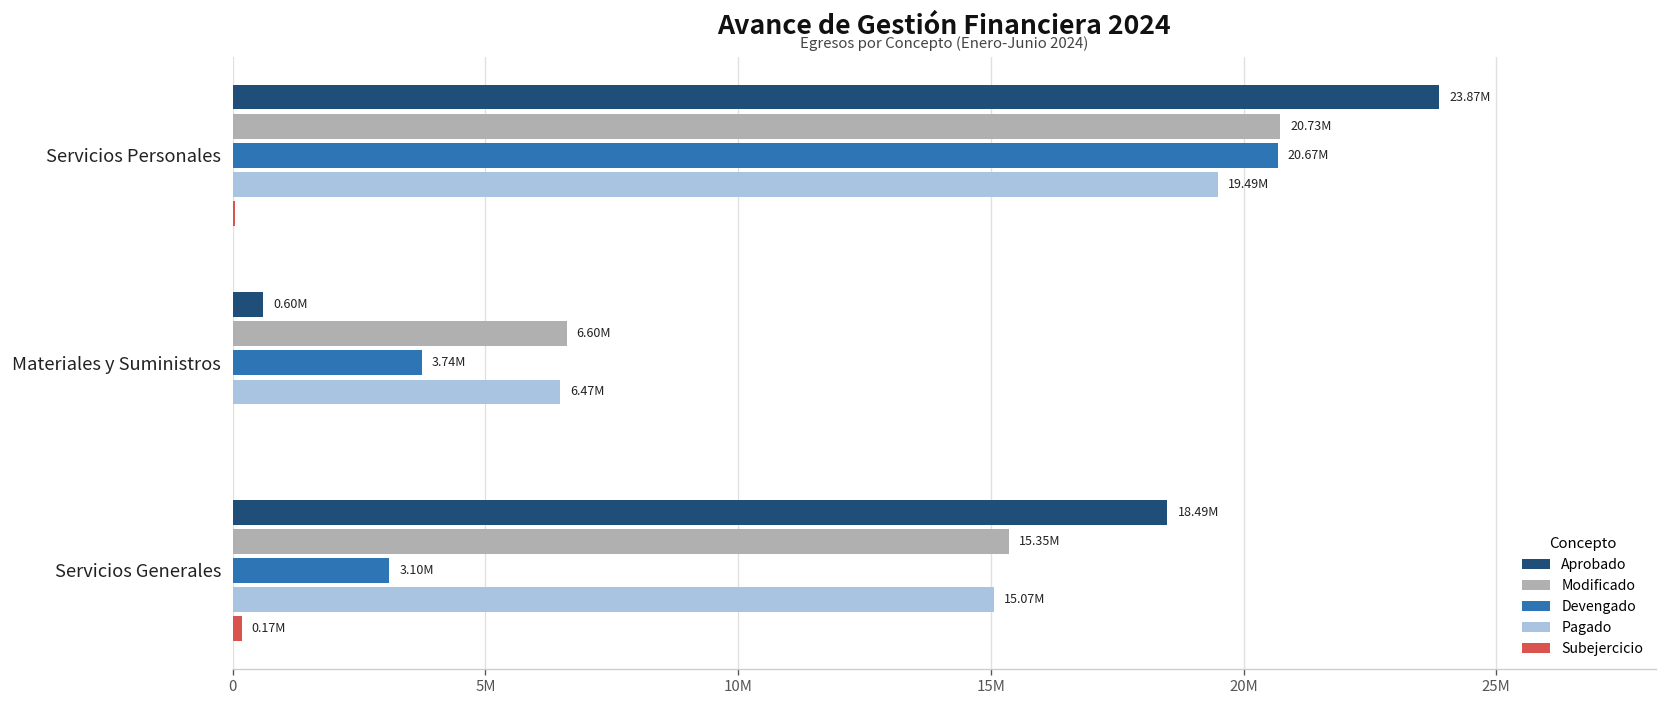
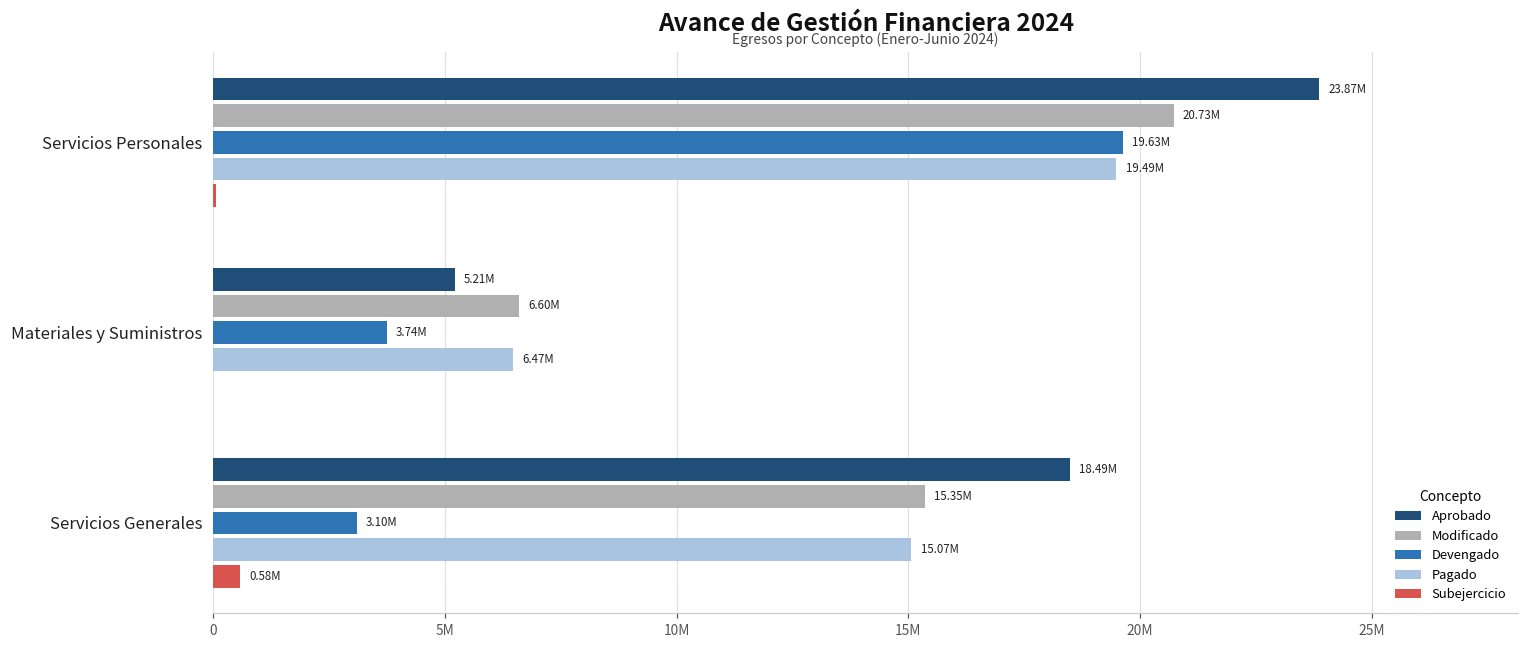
  {
    "Aprobado": {
      "Servicios Personales": "23.87M",
-     "Materiales y Suministros": "0.60M",
+     "Materiales y Suministros": "5.21M",
      "Servicios Generales": "18.49M"
    },
    "Devengado": {
-     "Servicios Personales": "20.67M",
+     "Servicios Personales": "19.63M",
      "Materiales y Suministros": "3.74M",
      "Servicios Generales": "3.10M"
    },
    "Subejercicio": {
-     "Servicios Generales": "0.17M"
+     "Servicios Generales": "0.58M"
    }
  }
